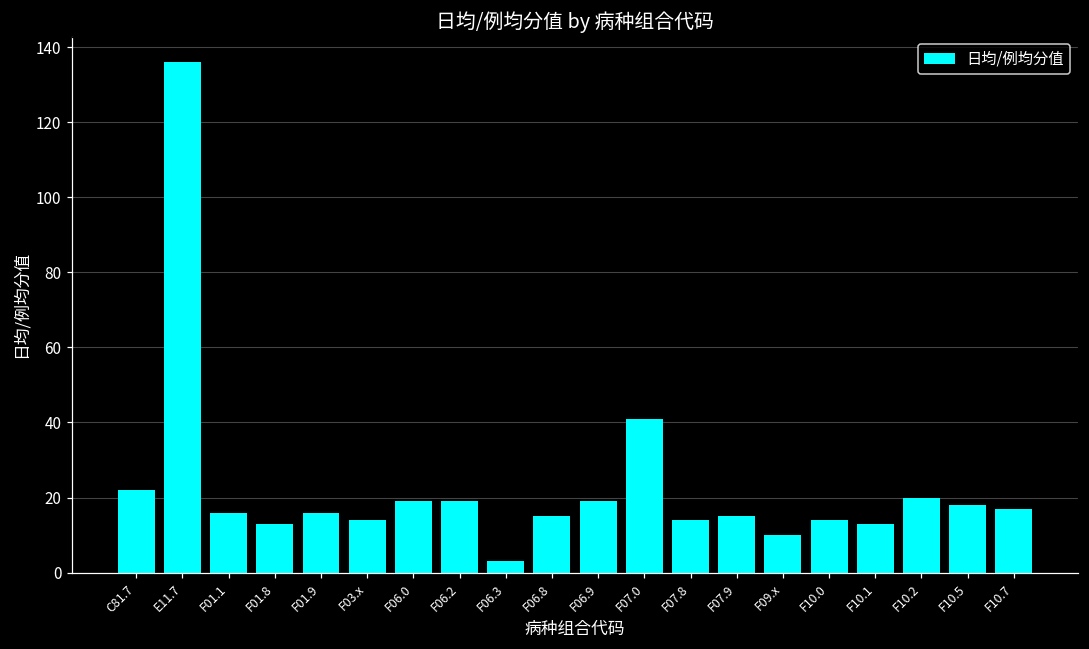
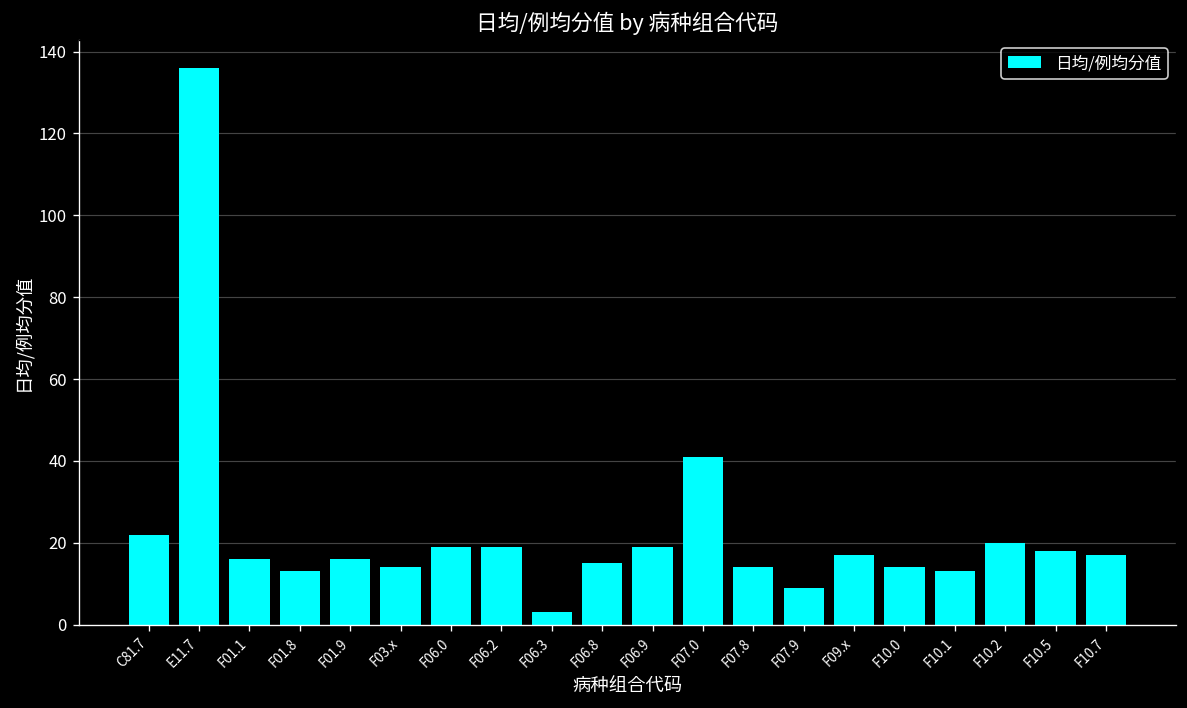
  {
    "C81.7": 22,
    "E11.7": 136,
    "F01.1": 16,
    "F01.8": 13,
    "F01.9": 16,
    "F03.x": 14,
    "F06.0": 19,
    "F06.2": 19,
    "F06.3": 3,
    "F06.8": 15,
    "F06.9": 19,
    "F07.0": 41,
    "F07.8": 14,
-   "F07.9": 15,
-   "F09.x": 10,
+   "F07.9": 9,
+   "F09.x": 17,
    "F10.0": 14,
    "F10.1": 13,
    "F10.2": 20,
    "F10.5": 18,
    "F10.7": 17
  }
